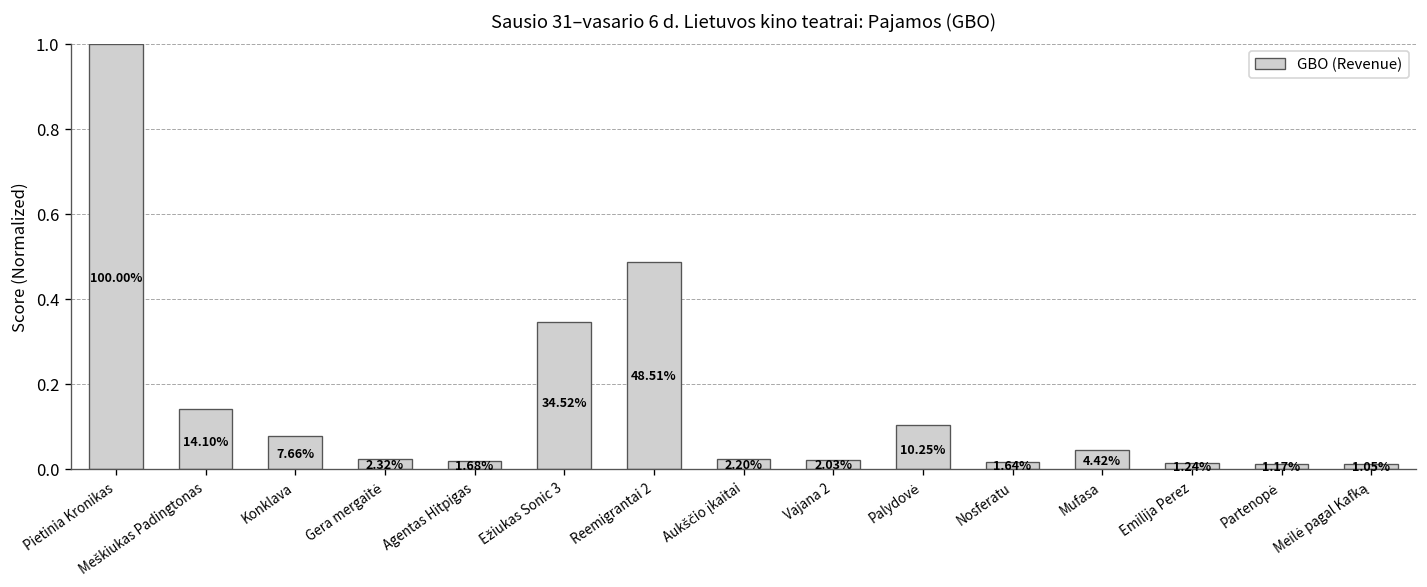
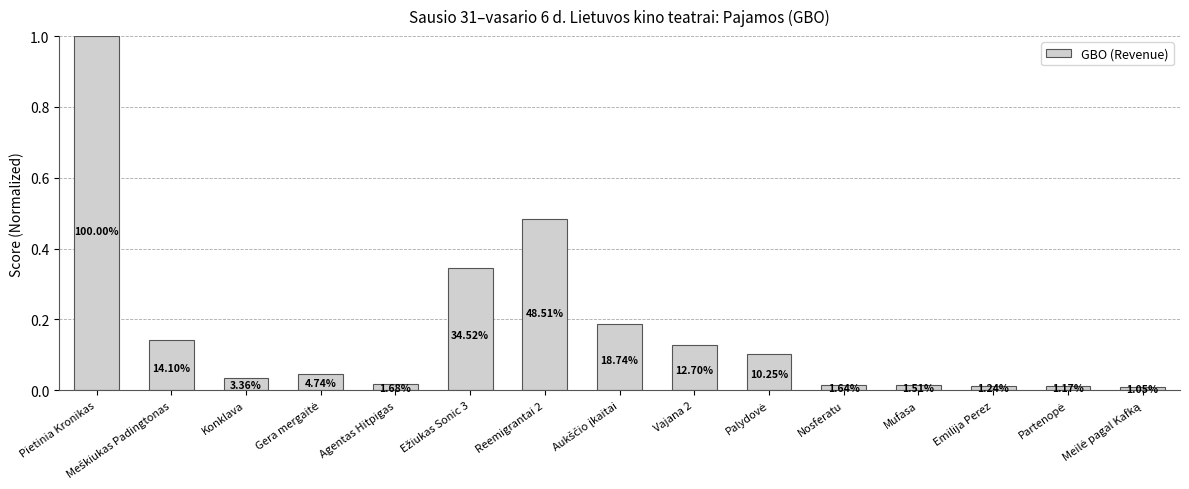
  {
    "Pietinia Kronikas": "100.00%",
    "Meškiukas Padingtonas": "14.10%",
-   "Konklava": "7.66%",
-   "Gera mergaitė": "2.32%",
+   "Konklava": "3.36%",
+   "Gera mergaitė": "4.74%",
    "Agentas Hitpigas": "1.68%",
    "Ežiukas Sonic 3": "34.52%",
    "Reemigrantai 2": "48.51%",
-   "Aukščio įkaitai": "2.20%",
-   "Vajana 2": "2.03%",
+   "Aukščio įkaitai": "18.74%",
+   "Vajana 2": "12.70%",
    "Palydovė": "10.25%",
    "Nosferatu": "1.64%",
-   "Mufasa": "4.42%",
+   "Mufasa": "1.51%",
    "Emilija Perez": "1.24%",
    "Partenopė": "1.17%",
    "Meilė pagal Kafką": "1.05%"
  }
